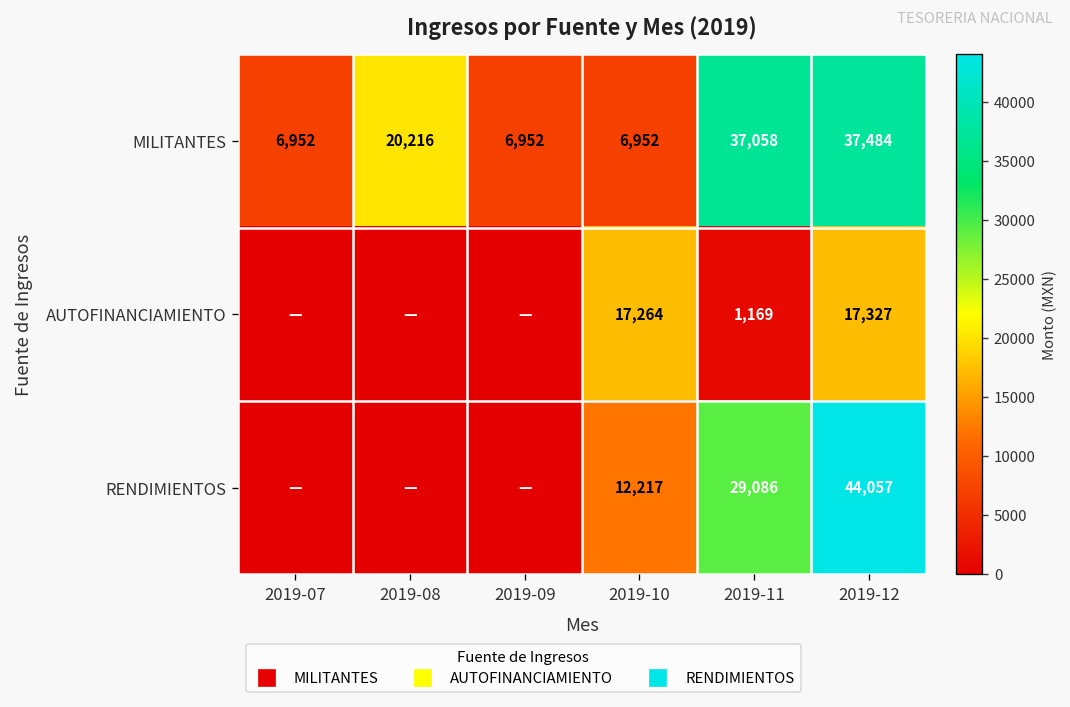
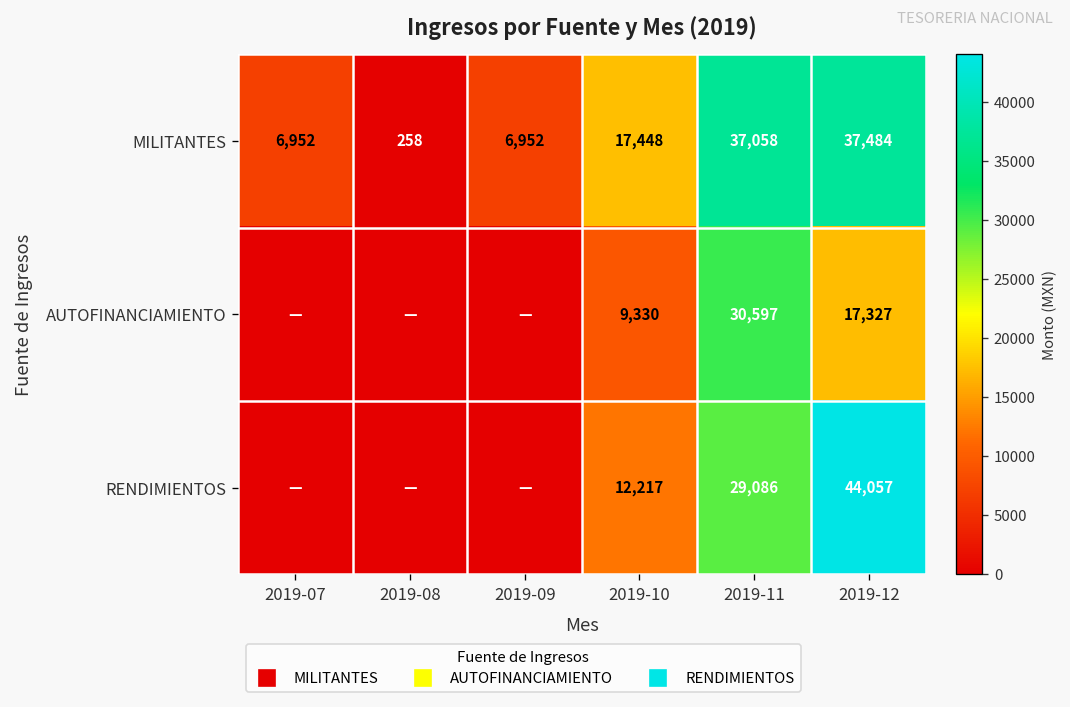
  {
    "MILITANTES": {
      "2019-07": "6,952",
-     "2019-08": "20,216",
+     "2019-08": "258",
      "2019-09": "6,952",
-     "2019-10": "6,952",
+     "2019-10": "17,448",
      "2019-11": "37,058",
      "2019-12": "37,484"
    },
    "AUTOFINANCIAMIENTO": {
-     "2019-10": "17,264",
-     "2019-11": "1,169",
+     "2019-10": "9,330",
+     "2019-11": "30,597",
      "2019-12": "17,327"
    },
    "RENDIMIENTOS": {
      "2019-10": "12,217",
      "2019-11": "29,086",
      "2019-12": "44,057"
    }
  }
